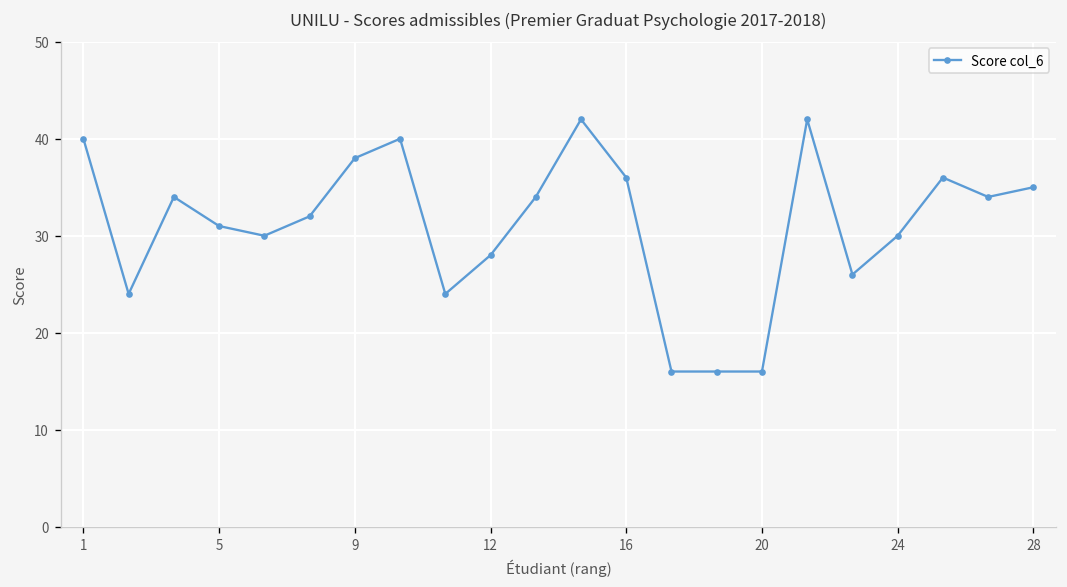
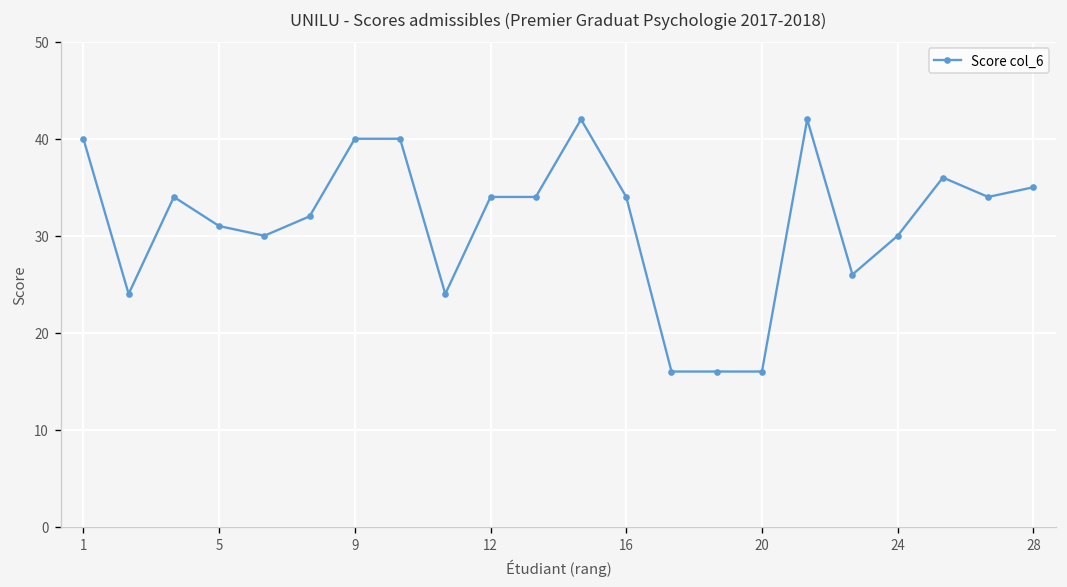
  {
    "1": 40,
    "5": 31,
-   "9": 38,
-   "12": 28,
-   "16": 36,
+   "9": 40,
+   "12": 34,
+   "16": 34,
    "20": 16,
    "24": 30,
    "28": 35
  }
